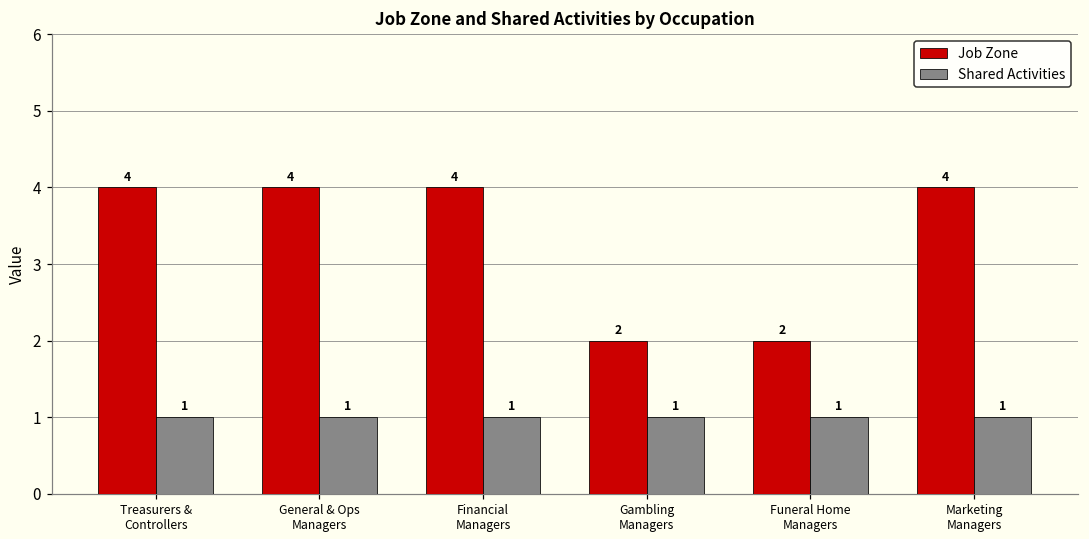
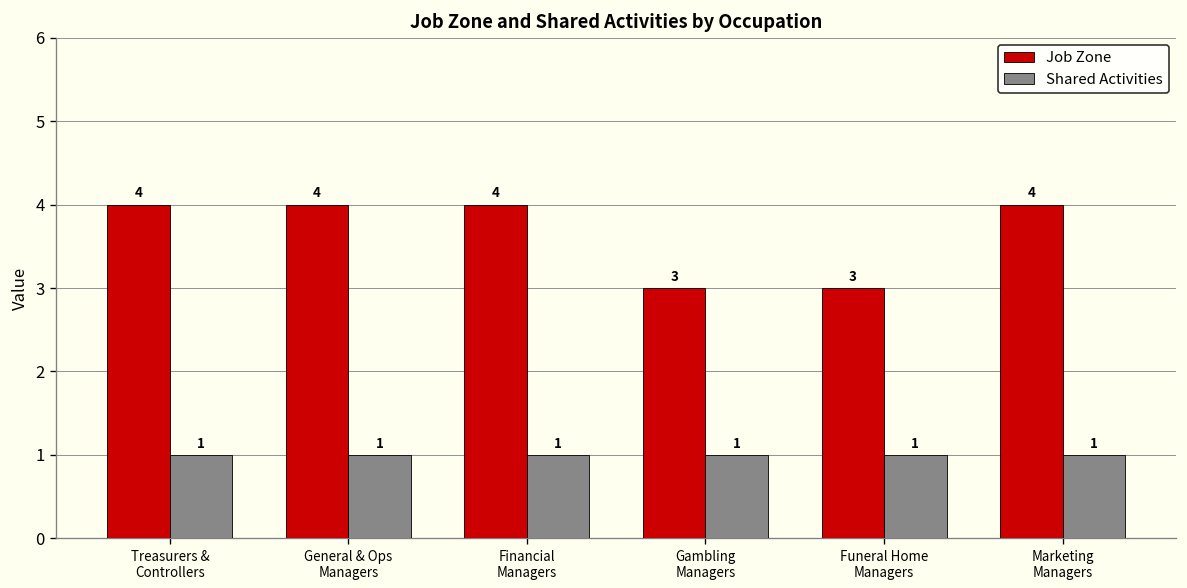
  {
    "Job Zone": {
      "Treasurers & Controllers": 4,
      "General & Ops Managers": 4,
      "Financial Managers": 4,
-     "Gambling Managers": 2,
-     "Funeral Home Managers": 2,
+     "Gambling Managers": 3,
+     "Funeral Home Managers": 3,
      "Marketing Managers": 4
    },
    "Shared Activities": {
      "Treasurers & Controllers": 1,
      "General & Ops Managers": 1,
      "Financial Managers": 1,
      "Gambling Managers": 1,
      "Funeral Home Managers": 1,
      "Marketing Managers": 1
    }
  }
